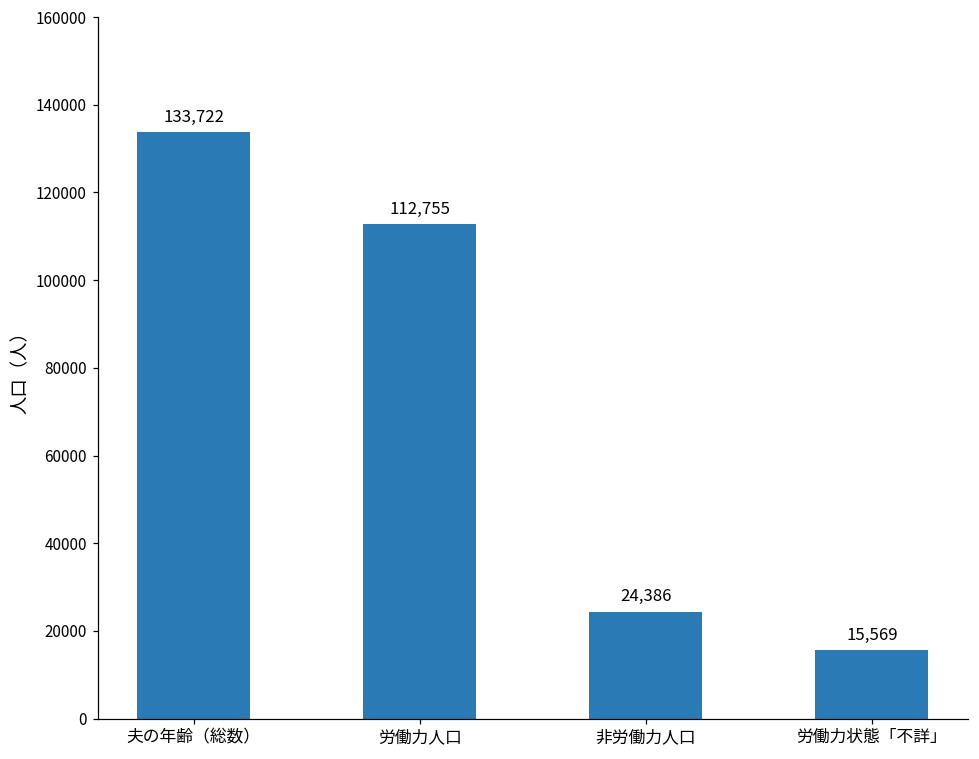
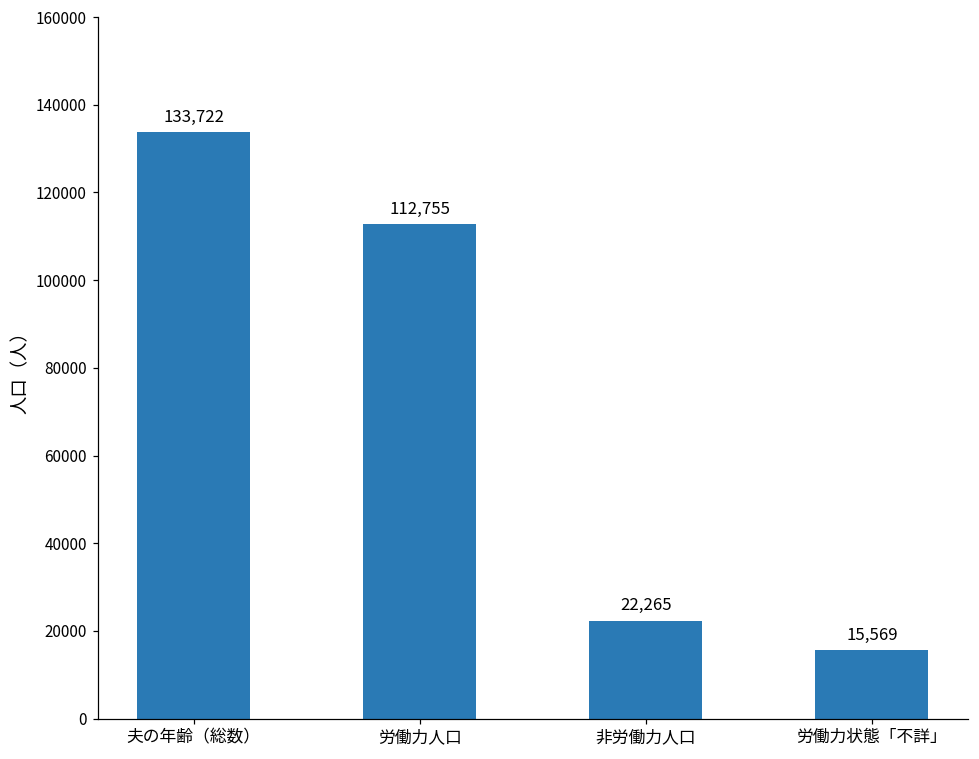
  {
    "夫の年齢（総数）": "133,722",
    "労働力人口": "112,755",
-   "非労働力人口": "24,386",
+   "非労働力人口": "22,265",
    "労働力状態「不詳」": "15,569"
  }
